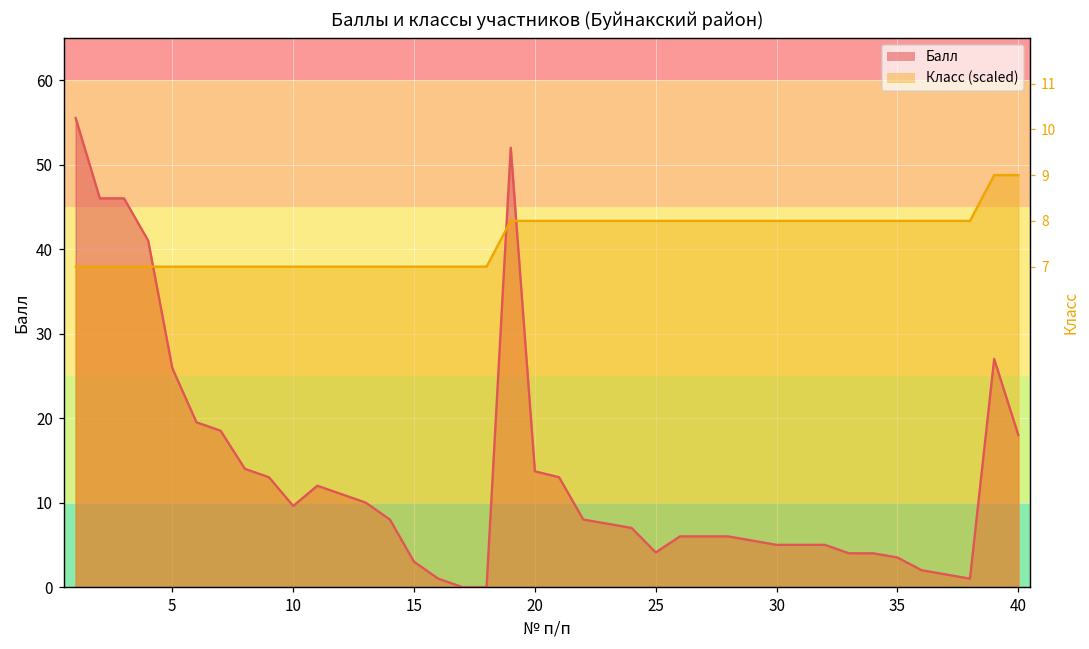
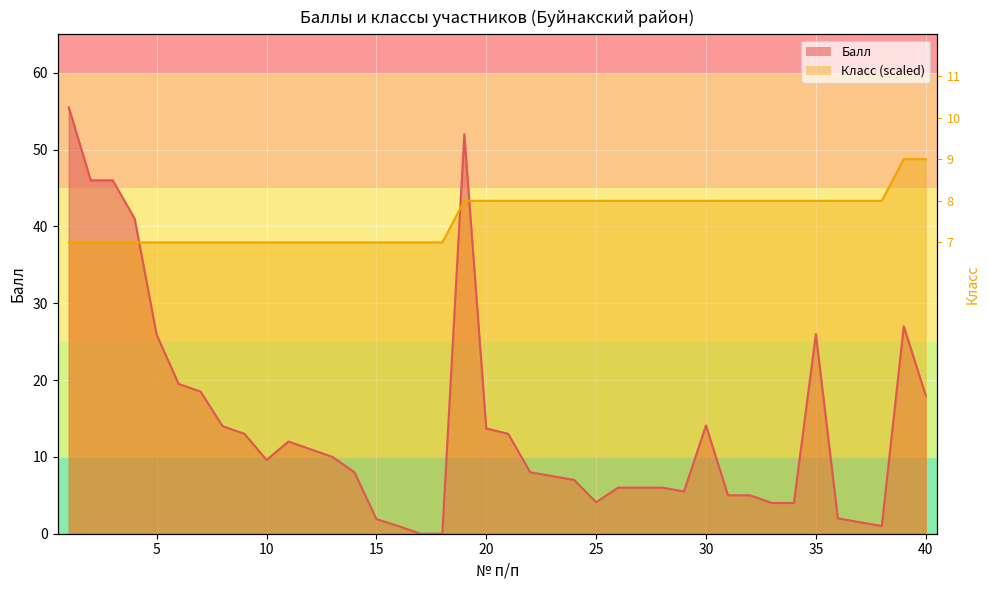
  {
    "Балл": {
      "5": 26,
      "10": 10,
-     "15": 3,
+     "15": 2,
      "20": 14,
      "25": 4,
-     "30": 5,
-     "35": 4,
+     "30": 14,
+     "35": 26,
      "40": 18
    },
    "Класс (scaled)": {
      "5": 38,
      "10": 38,
      "15": 38,
      "20": 43,
      "25": 43,
      "30": 43,
      "35": 43,
      "40": 49
    }
  }
